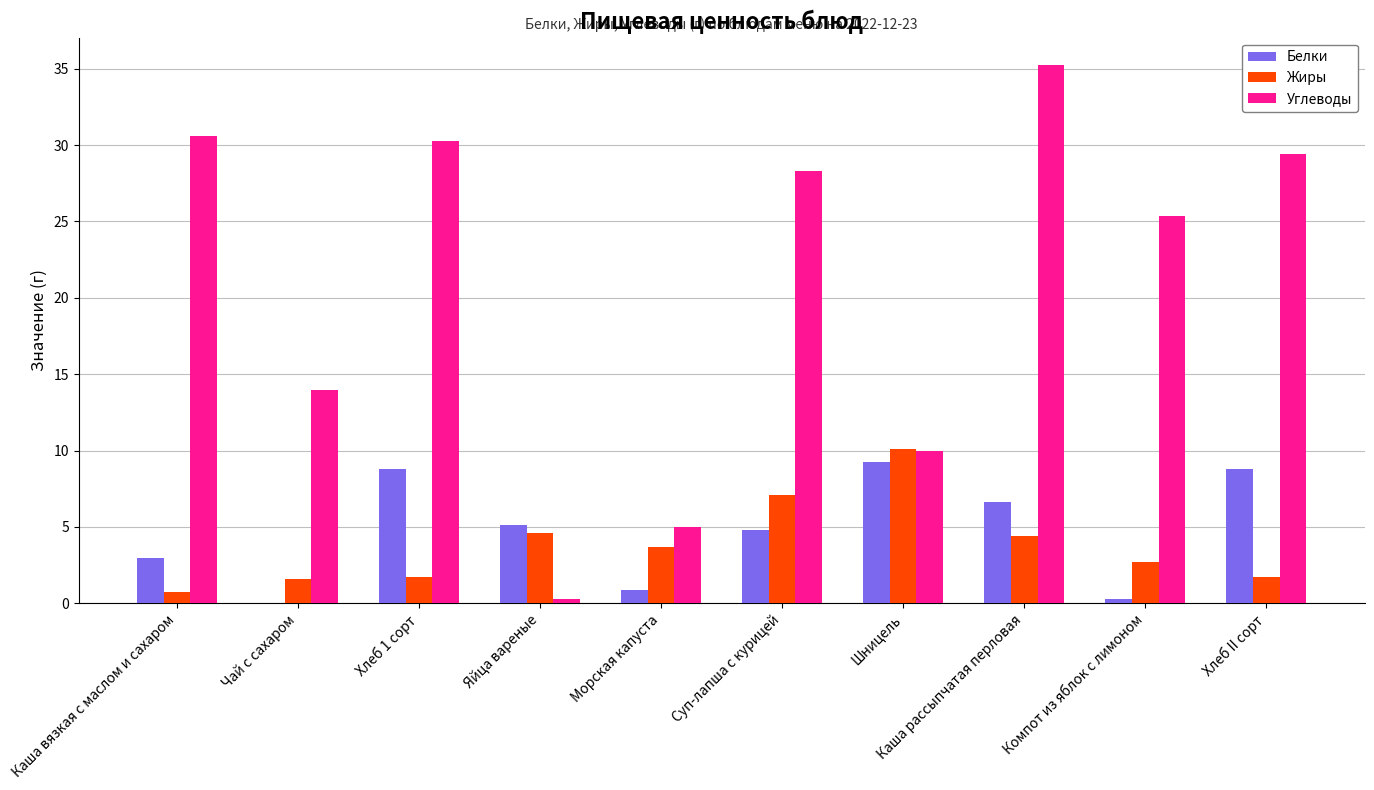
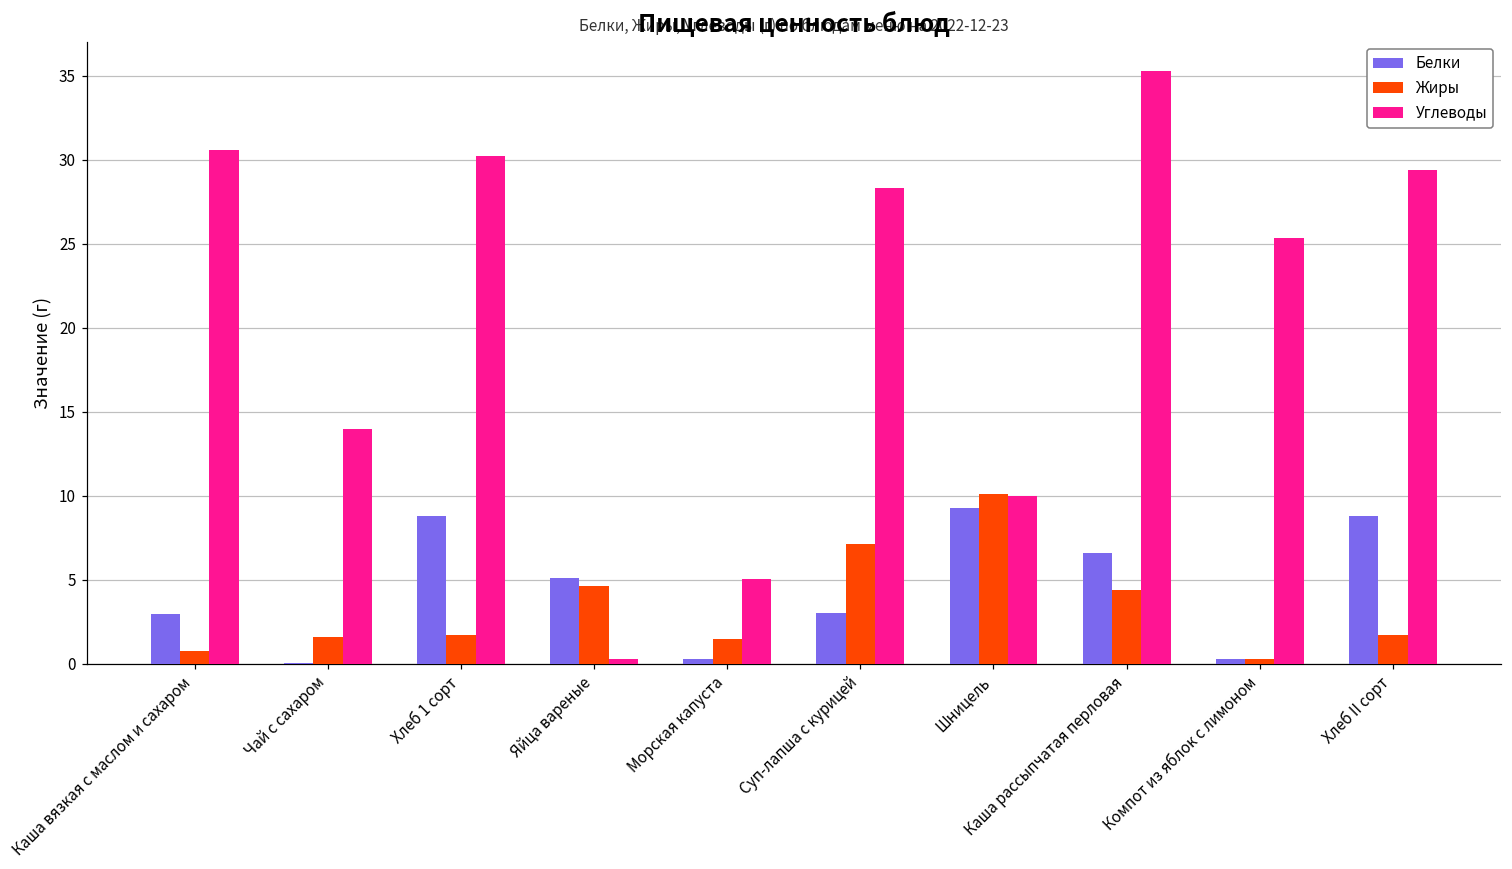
  {
    "Белки": {
      "Каша вязкая с маслом и сахаром": 3.0,
      "Хлеб 1 сорт": 8.8,
      "Яйца вареные": 5.1,
-     "Морская капуста": 0.9,
-     "Суп-лапша с курицей": 4.8,
+     "Морская капуста": 0.3,
+     "Суп-лапша с курицей": 3.0,
      "Шницель": 9.3,
      "Каша рассыпчатая перловая": 6.6,
      "Компот из яблок с лимоном": 0.3,
      "Хлеб II сорт": 8.8
    },
    "Жиры": {
      "Каша вязкая с маслом и сахаром": 0.7,
      "Чай с сахаром": 1.6,
      "Хлеб 1 сорт": 1.7,
      "Яйца вареные": 4.6,
-     "Морская капуста": 3.7,
+     "Морская капуста": 1.5,
      "Суп-лапша с курицей": 7.1,
      "Шницель": 10.1,
      "Каша рассыпчатая перловая": 4.4,
-     "Компот из яблок с лимоном": 2.7,
+     "Компот из яблок с лимоном": 0.3,
      "Хлеб II сорт": 1.7
    },
    "Углеводы": {
      "Каша вязкая с маслом и сахаром": 30.6,
      "Чай с сахаром": 13.9,
      "Хлеб 1 сорт": 30.2,
      "Яйца вареные": 0.3,
      "Морская капуста": 5.0,
      "Суп-лапша с курицей": 28.3,
      "Шницель": 10.0,
      "Каша рассыпчатая перловая": 35.3,
      "Компот из яблок с лимоном": 25.4,
      "Хлеб II сорт": 29.4
    }
  }
